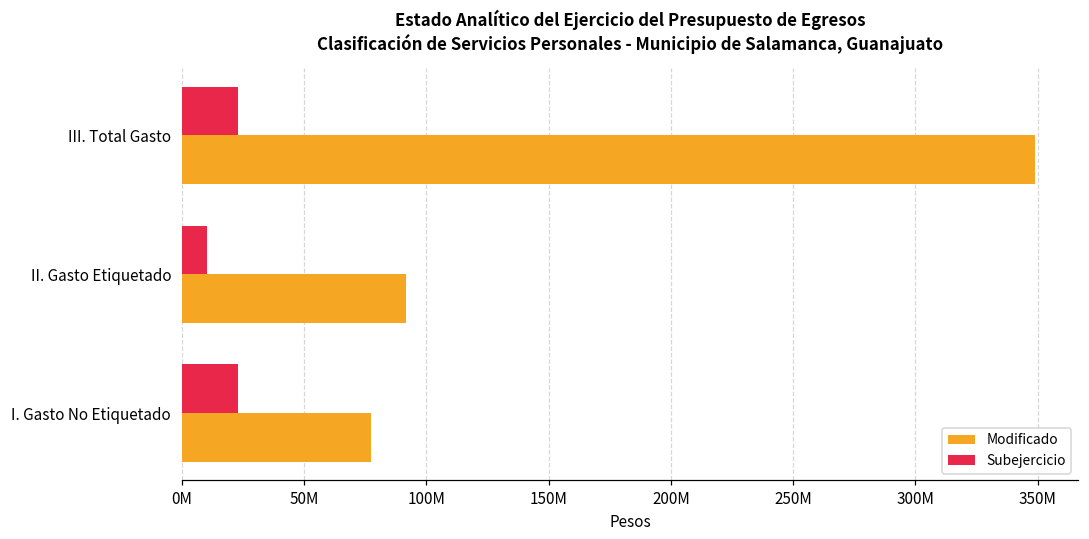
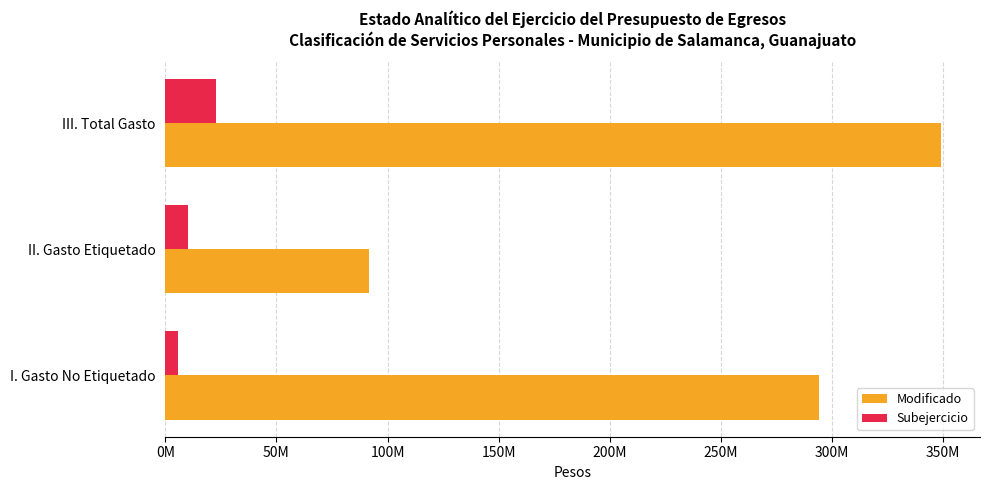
  {
    "Modificado": {
      "III. Total Gasto": 349000000,
      "II. Gasto Etiquetado": 91000000,
-     "I. Gasto No Etiquetado": 77000000
+     "I. Gasto No Etiquetado": 294000000
    },
    "Subejercicio": {
      "III. Total Gasto": 23000000,
      "II. Gasto Etiquetado": 10000000,
-     "I. Gasto No Etiquetado": 23000000
+     "I. Gasto No Etiquetado": 5000000
    }
  }
